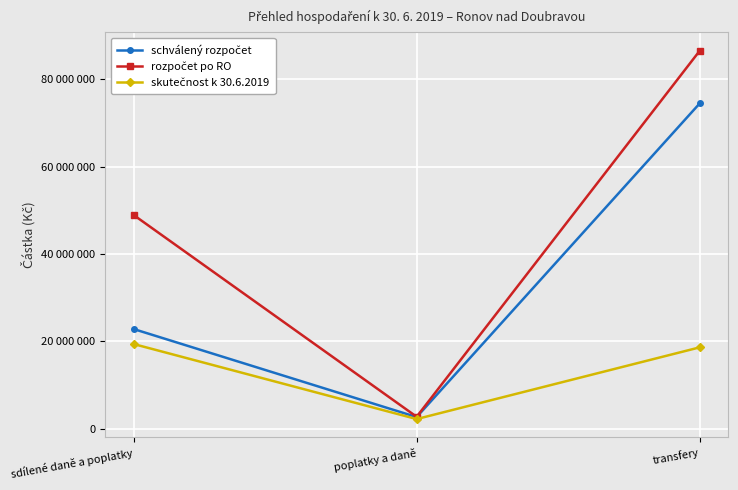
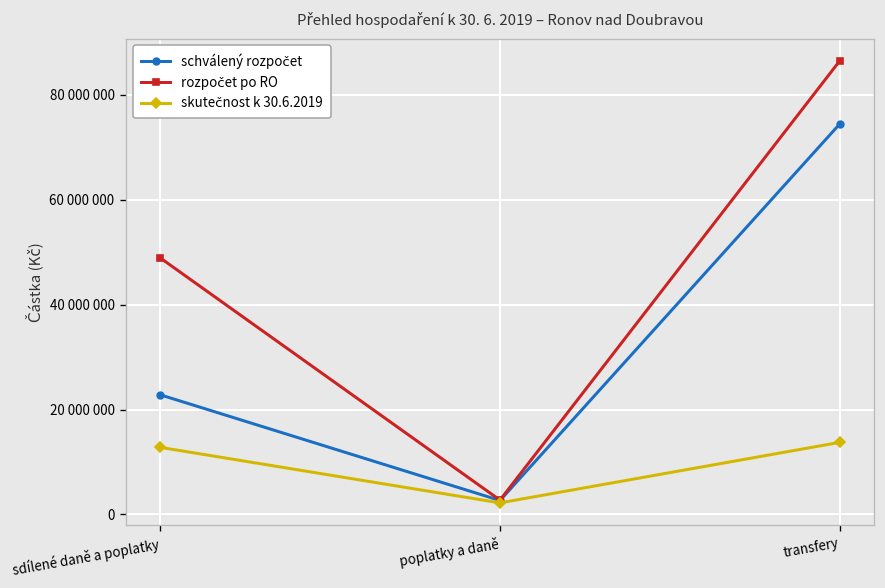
  {
    "schválený rozpočet": {
      "sdílené daně a poplatky": 23000000,
      "transfery": 74000000
    },
    "rozpočet po RO": {
      "sdílené daně a poplatky": 49000000,
      "transfery": 87000000
    },
    "skutečnost k 30.6.2019": {
-     "sdílené daně a poplatky": 19000000,
-     "transfery": 19000000
+     "sdílené daně a poplatky": 13000000,
+     "transfery": 14000000
    }
  }
